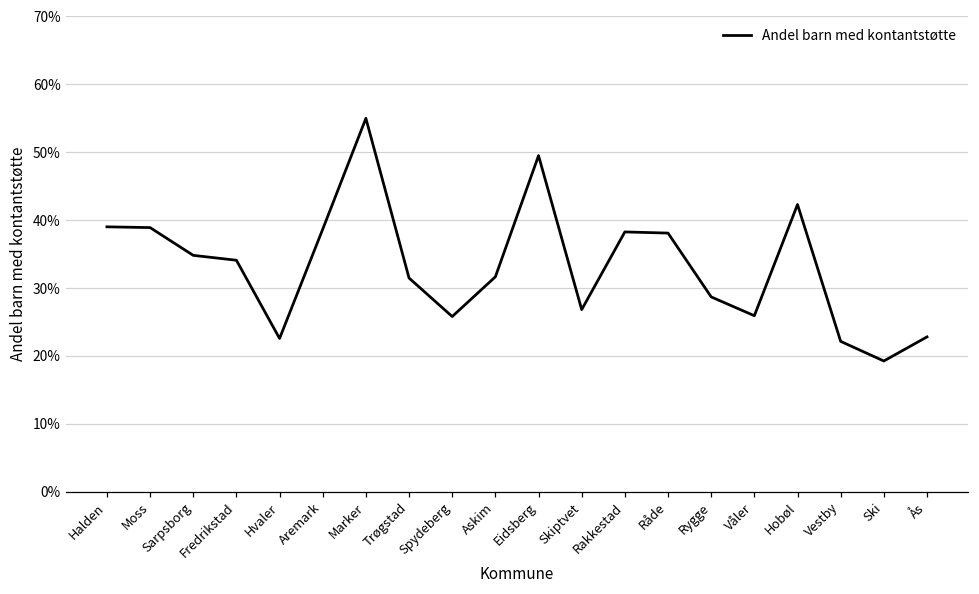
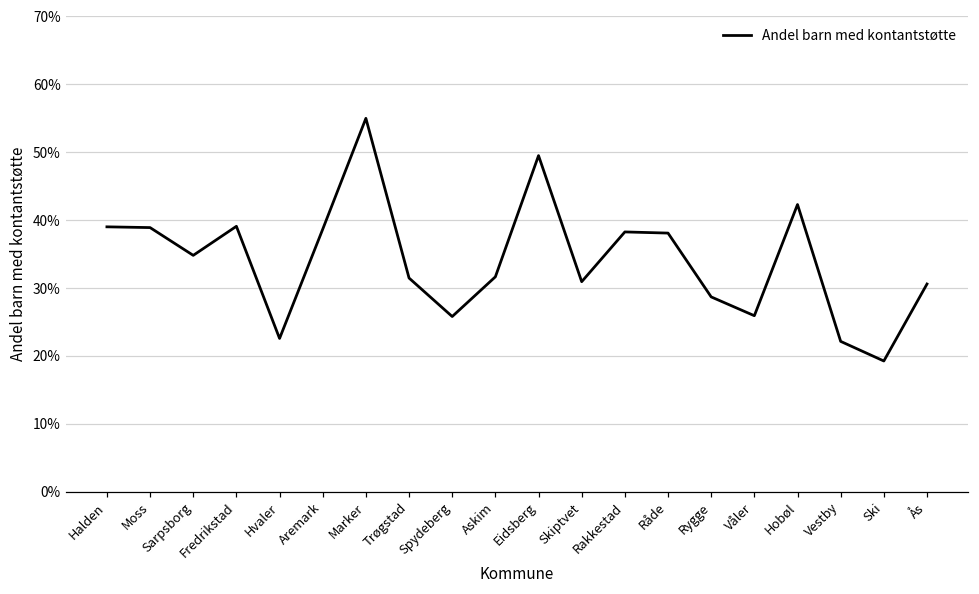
  {
    "Halden": "39%",
    "Moss": "39%",
    "Sarpsborg": "35%",
-   "Fredrikstad": "34%",
+   "Fredrikstad": "39%",
    "Hvaler": "23%",
    "Aremark": "39%",
    "Marker": "55%",
    "Trøgstad": "31%",
    "Spydeberg": "26%",
    "Askim": "32%",
    "Eidsberg": "50%",
-   "Skiptvet": "27%",
+   "Skiptvet": "31%",
    "Rakkestad": "38%",
    "Råde": "38%",
    "Rygge": "29%",
    "Våler": "26%",
    "Hobøl": "42%",
    "Vestby": "22%",
    "Ski": "19%",
-   "Ås": "23%"
+   "Ås": "31%"
  }
